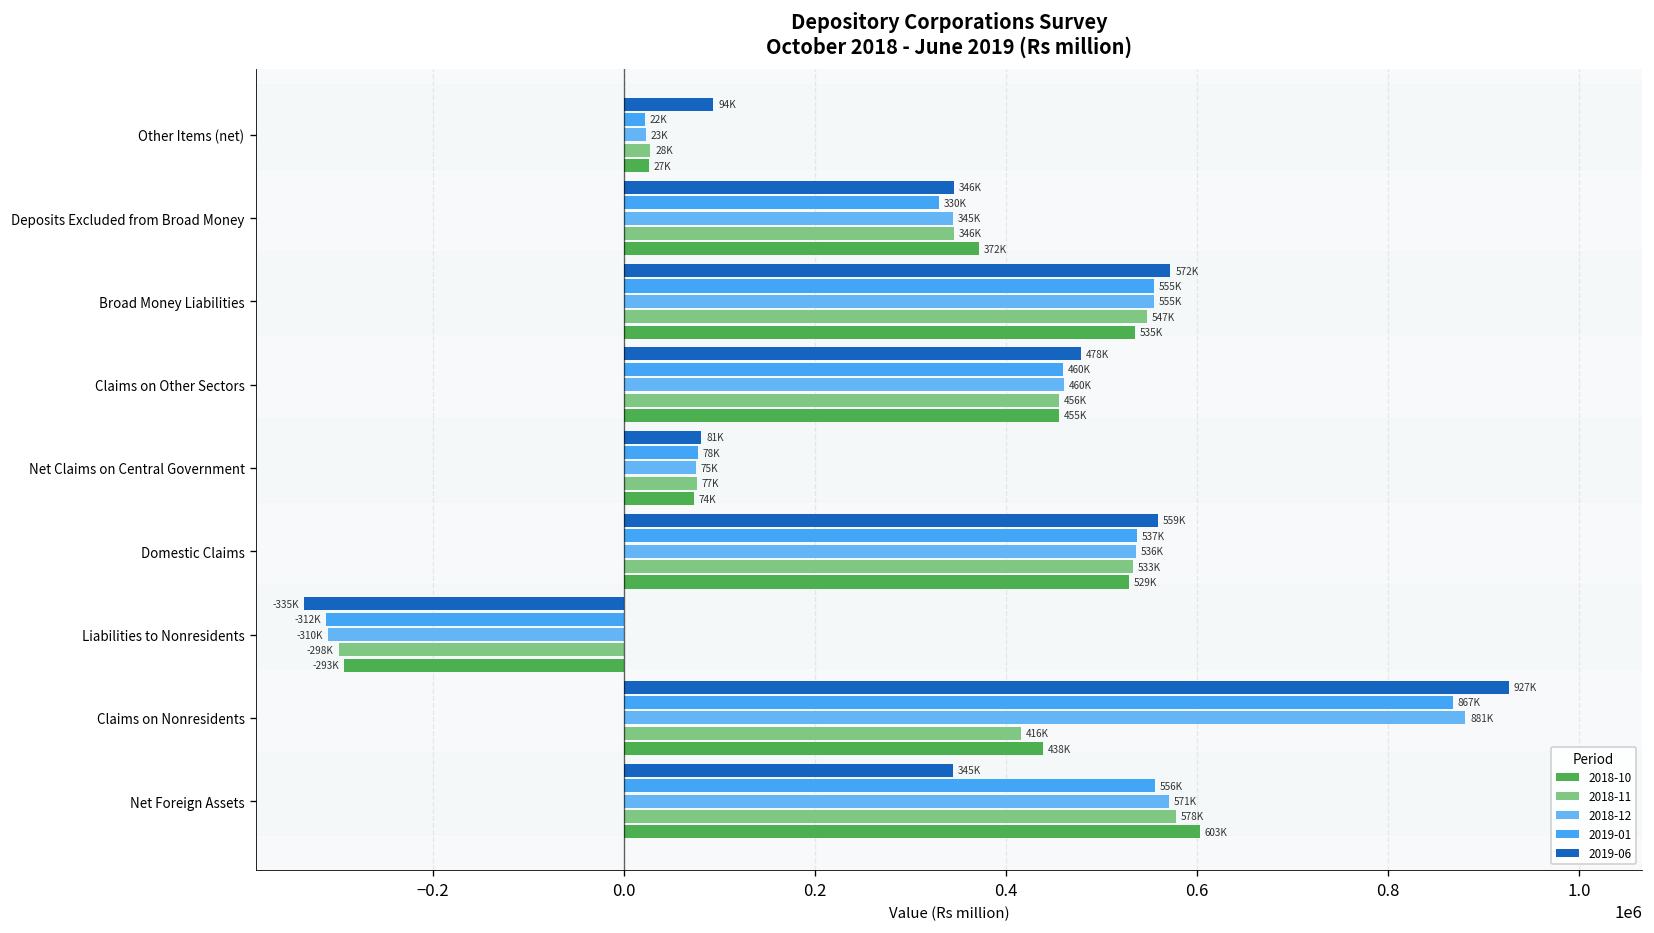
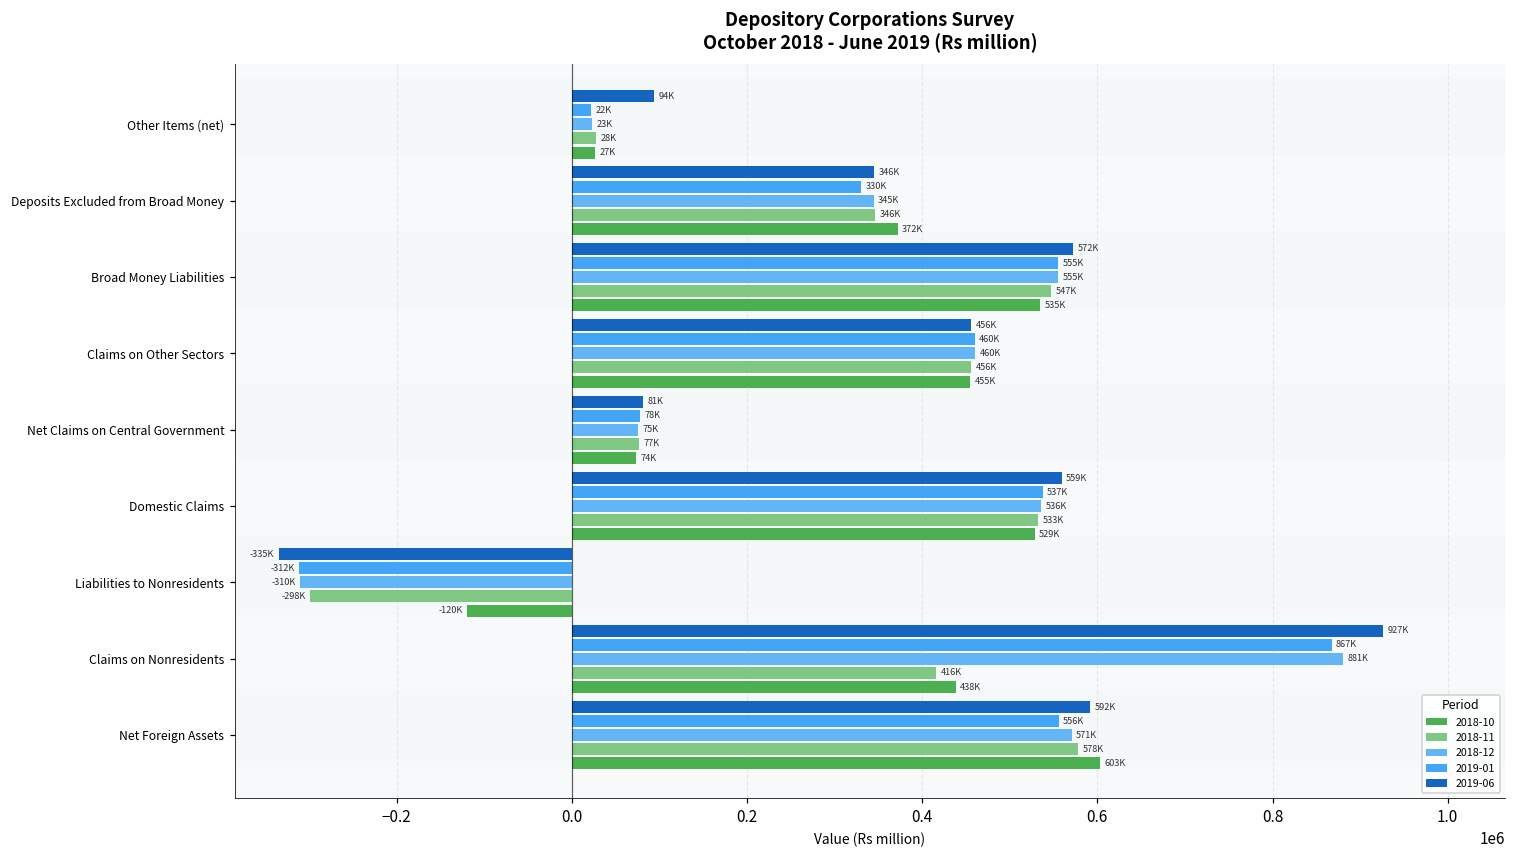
  {
    "2018-10": {
      "Other Items (net)": "27K",
      "Deposits Excluded from Broad Money": "372K",
      "Broad Money Liabilities": "535K",
      "Claims on Other Sectors": "455K",
      "Net Claims on Central Government": "74K",
      "Domestic Claims": "529K",
-     "Liabilities to Nonresidents": "-293K",
+     "Liabilities to Nonresidents": "-120K",
      "Claims on Nonresidents": "438K",
      "Net Foreign Assets": "603K"
    },
    "2018-11": {
      "Other Items (net)": "28K",
      "Deposits Excluded from Broad Money": "346K",
      "Broad Money Liabilities": "547K",
      "Claims on Other Sectors": "456K",
      "Net Claims on Central Government": "77K",
      "Domestic Claims": "533K",
      "Liabilities to Nonresidents": "-298K",
      "Claims on Nonresidents": "416K",
      "Net Foreign Assets": "578K"
    },
    "2019-06": {
      "Other Items (net)": "94K",
      "Deposits Excluded from Broad Money": "346K",
      "Broad Money Liabilities": "572K",
-     "Claims on Other Sectors": "478K",
+     "Claims on Other Sectors": "456K",
      "Net Claims on Central Government": "81K",
      "Domestic Claims": "559K",
      "Liabilities to Nonresidents": "-335K",
      "Claims on Nonresidents": "927K",
-     "Net Foreign Assets": "345K"
+     "Net Foreign Assets": "592K"
    }
  }
